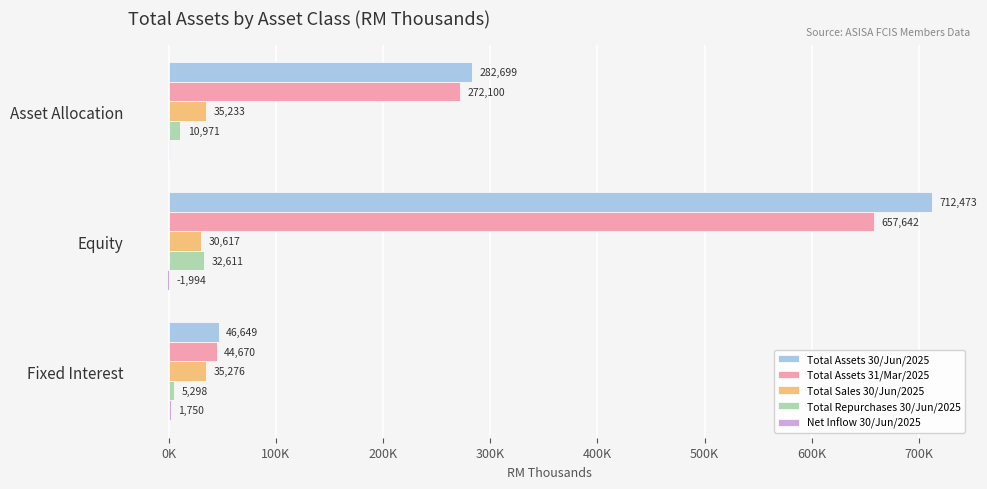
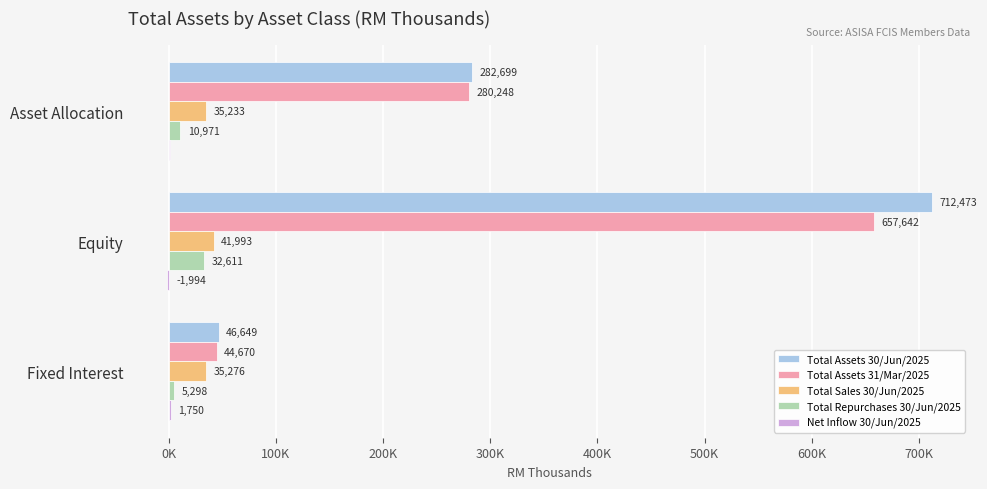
  {
    "Total Assets 31/Mar/2025": {
-     "Asset Allocation": "272,100",
+     "Asset Allocation": "280,248",
      "Equity": "657,642",
      "Fixed Interest": "44,670"
    },
    "Total Sales 30/Jun/2025": {
      "Asset Allocation": "35,233",
-     "Equity": "30,617",
+     "Equity": "41,993",
      "Fixed Interest": "35,276"
    }
  }
